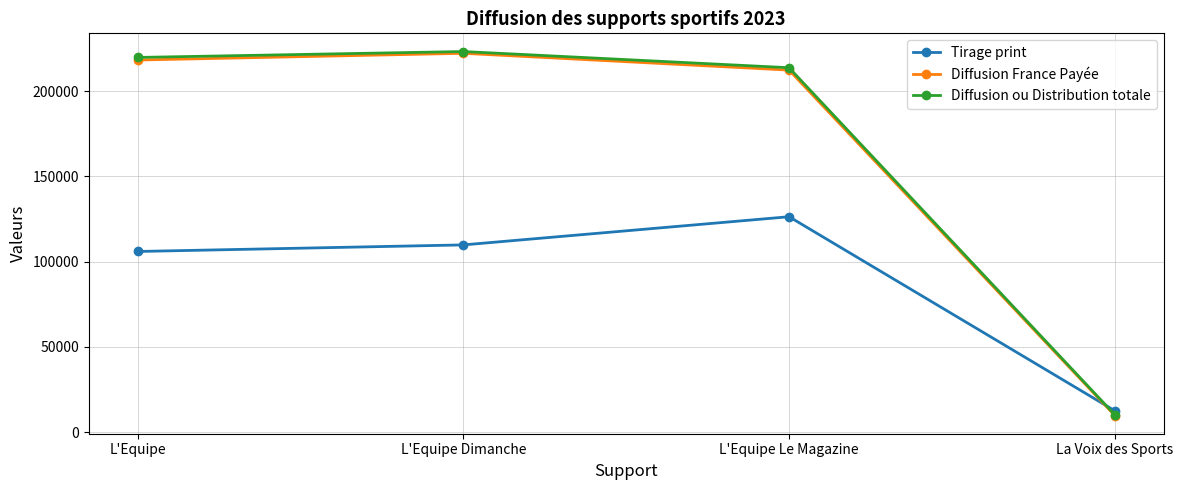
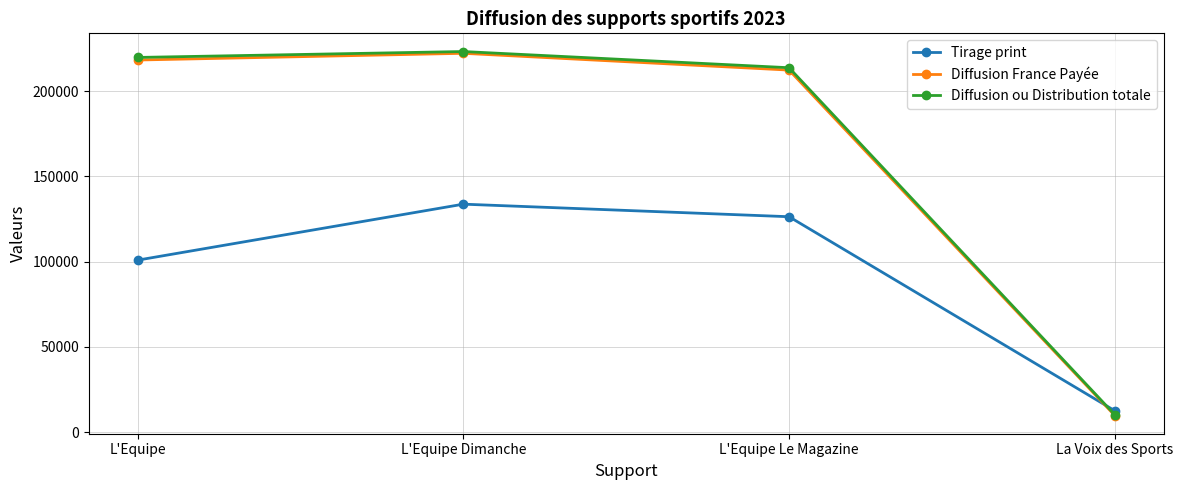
  {
    "Tirage print": {
-     "L'Equipe": 106000,
-     "L'Equipe Dimanche": 110000,
+     "L'Equipe": 101000,
+     "L'Equipe Dimanche": 134000,
      "L'Equipe Le Magazine": 126000,
      "La Voix des Sports": 12000
    },
    "Diffusion France Payée": {
      "L'Equipe": 218000
    },
    "Diffusion ou Distribution totale": {
      "L'Equipe": 220000
    }
  }
